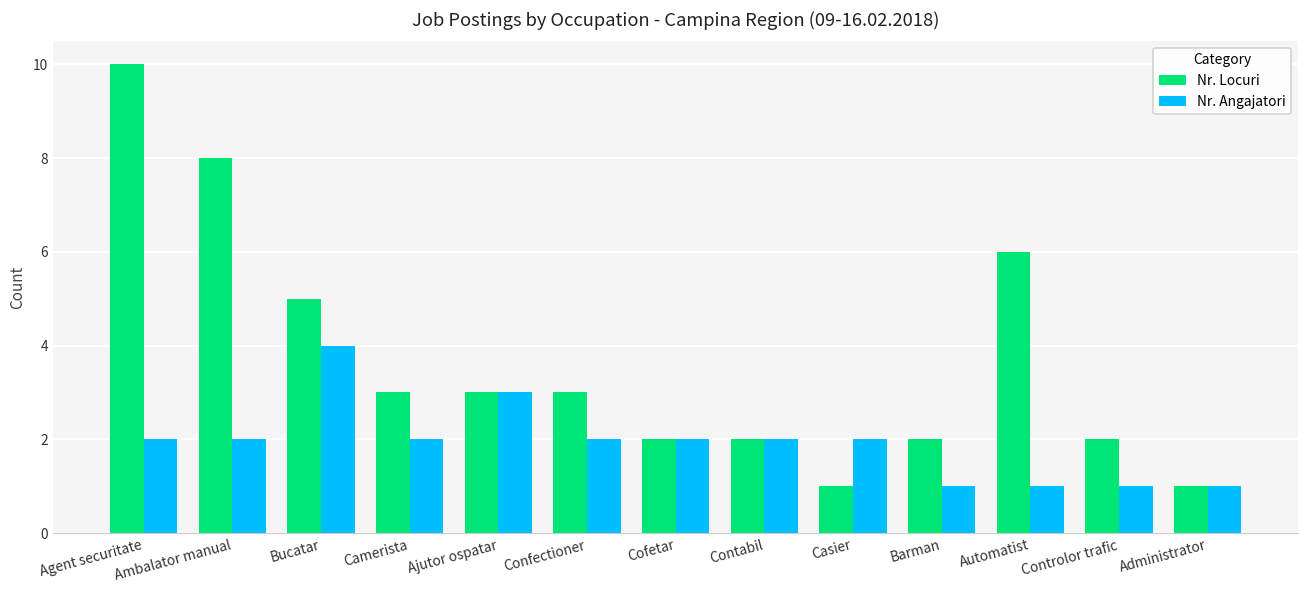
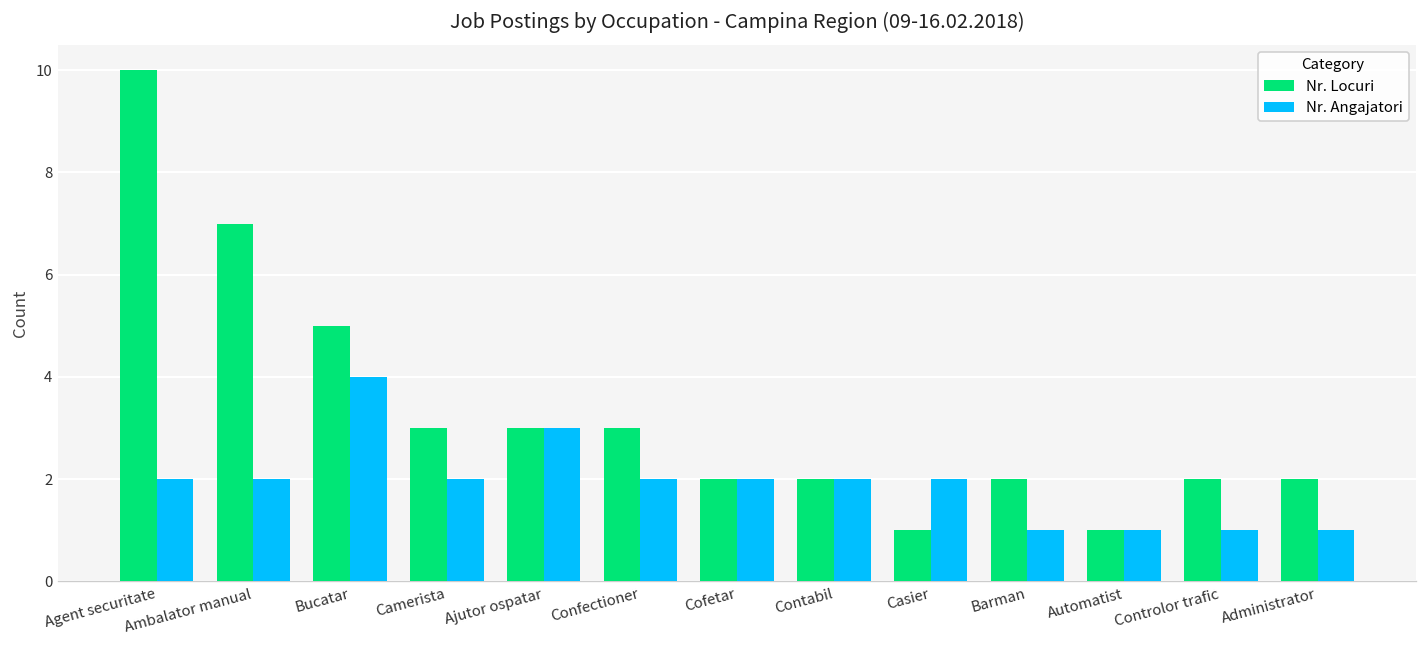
  {
    "Nr. Locuri": {
      "Agent securitate": 10,
-     "Ambalator manual": 8,
+     "Ambalator manual": 7,
      "Bucatar": 5,
      "Camerista": 3,
      "Ajutor ospatar": 3,
      "Confectioner": 3,
      "Cofetar": 2,
      "Contabil": 2,
      "Casier": 1,
      "Barman": 2,
-     "Automatist": 6,
+     "Automatist": 1,
      "Controlor trafic": 2,
-     "Administrator": 1
+     "Administrator": 2
    },
    "Nr. Angajatori": {
      "Agent securitate": 2,
      "Ambalator manual": 2,
      "Bucatar": 4,
      "Camerista": 2,
      "Ajutor ospatar": 3,
      "Confectioner": 2,
      "Cofetar": 2,
      "Contabil": 2,
      "Casier": 2,
      "Barman": 1,
      "Automatist": 1,
      "Controlor trafic": 1,
      "Administrator": 1
    }
  }
